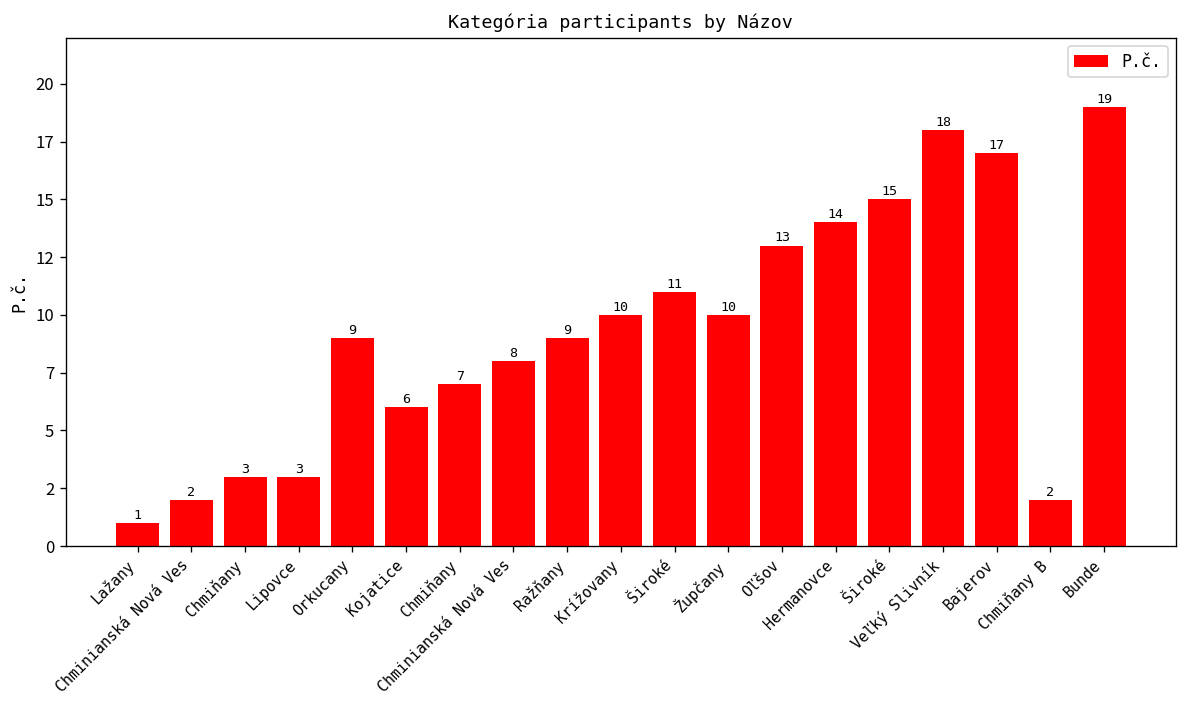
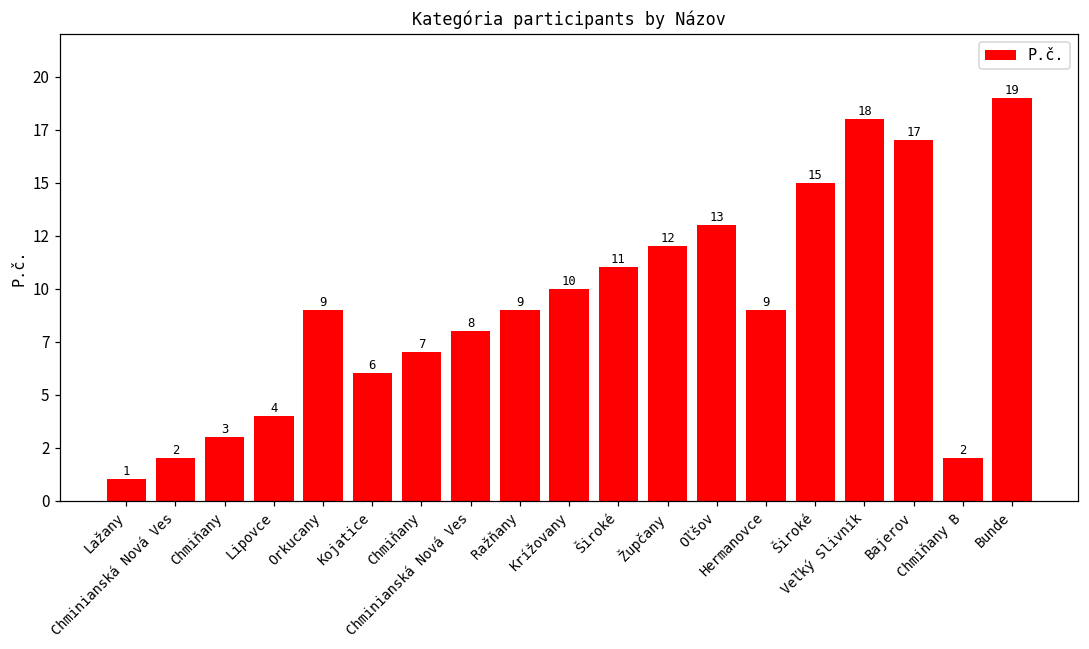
  {
    "Lažany": 1,
-   "Lipovce": 3,
+   "Lipovce": 4,
    "Orkucany": 9,
    "Kojatice": 6,
    "Ražňany": 9,
    "Krížovany": 10,
-   "Župčany": 10,
+   "Župčany": 12,
    "Oľšov": 13,
-   "Hermanovce": 14,
+   "Hermanovce": 9,
    "Veľký Slivník": 18,
    "Bajerov": 17,
    "Chmiňany B": 2,
    "Bunde": 19
  }
